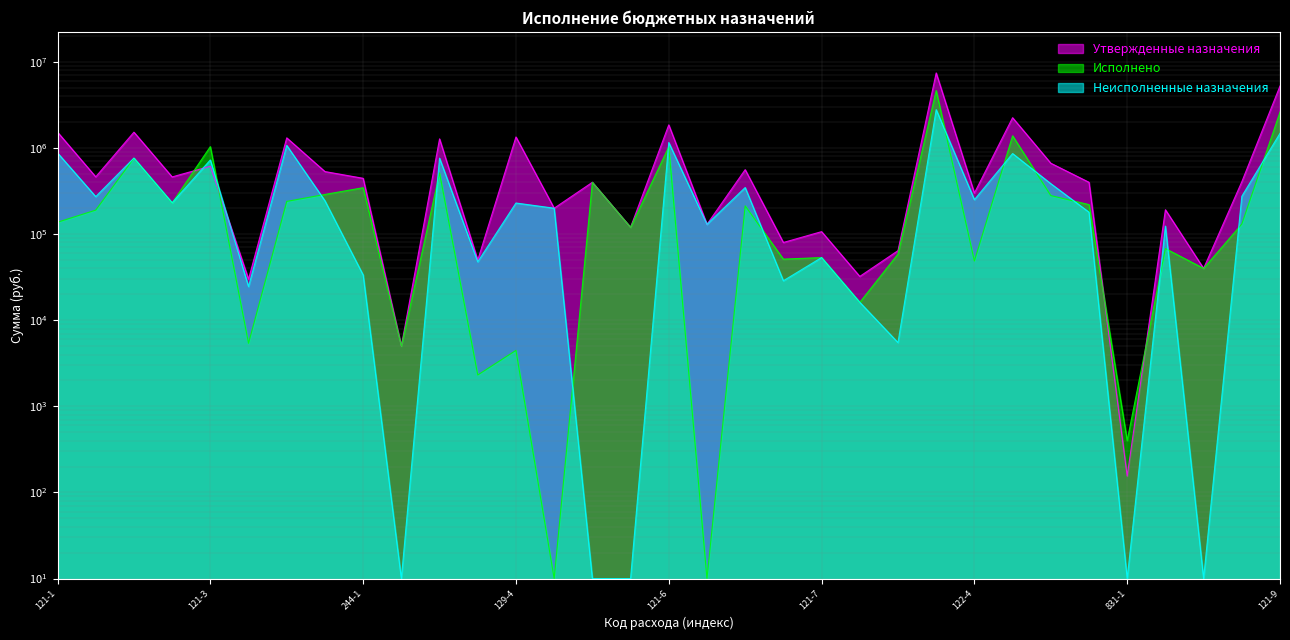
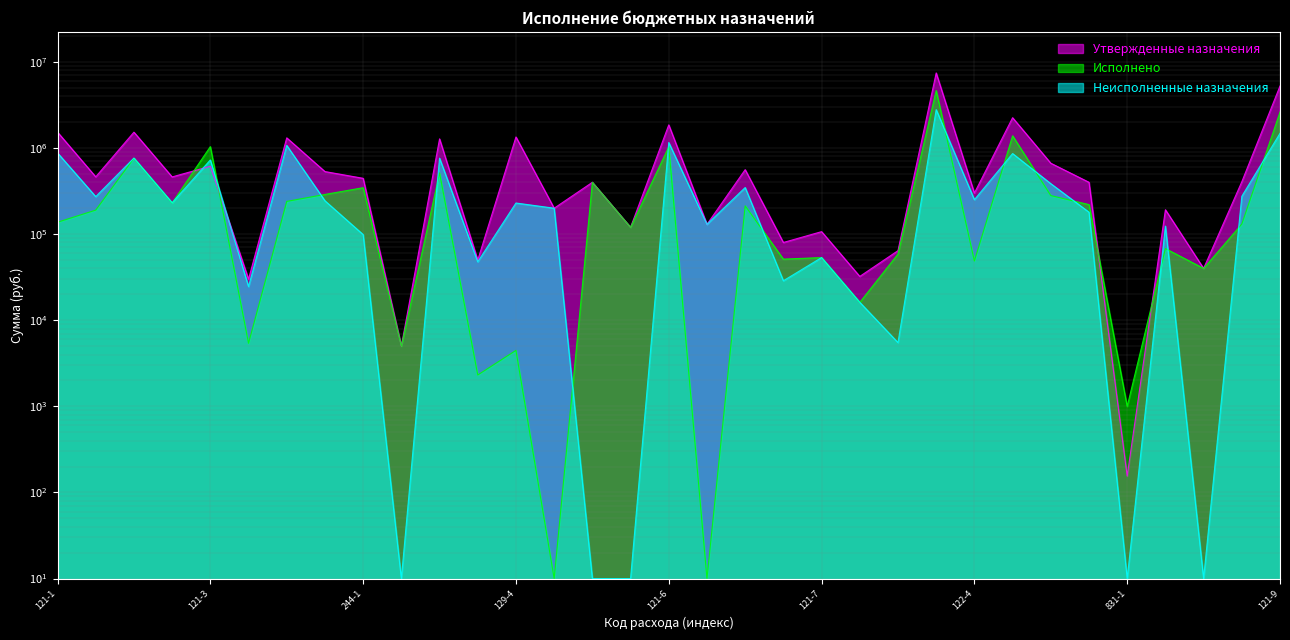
  {
    "Утвержденные назначения": {
      "121-1": 1500000,
      "121-3": 600000,
      "244-1": 400000,
      "129-4": 1300000,
      "121-6": 1900000,
      "121-7": 110000,
      "122-4": 300000,
      "831-1": 160,
      "121-9": 5000000
    },
    "Исполнено": {
      "121-1": 140000,
      "121-3": 1000000,
      "244-1": 350000,
      "129-4": 4000,
      "121-6": 1000000,
      "122-4": 50000,
-     "831-1": 400,
+     "831-1": 1000,
      "121-9": 2600000
    },
    "Неисполненные назначения": {
      "121-1": 900000,
      "121-3": 700000,
-     "244-1": 34000,
+     "244-1": 100000,
      "129-4": 230000,
      "121-6": 1200000,
      "122-4": 250000,
      "831-1": 10,
      "121-9": 1500000
    }
  }
